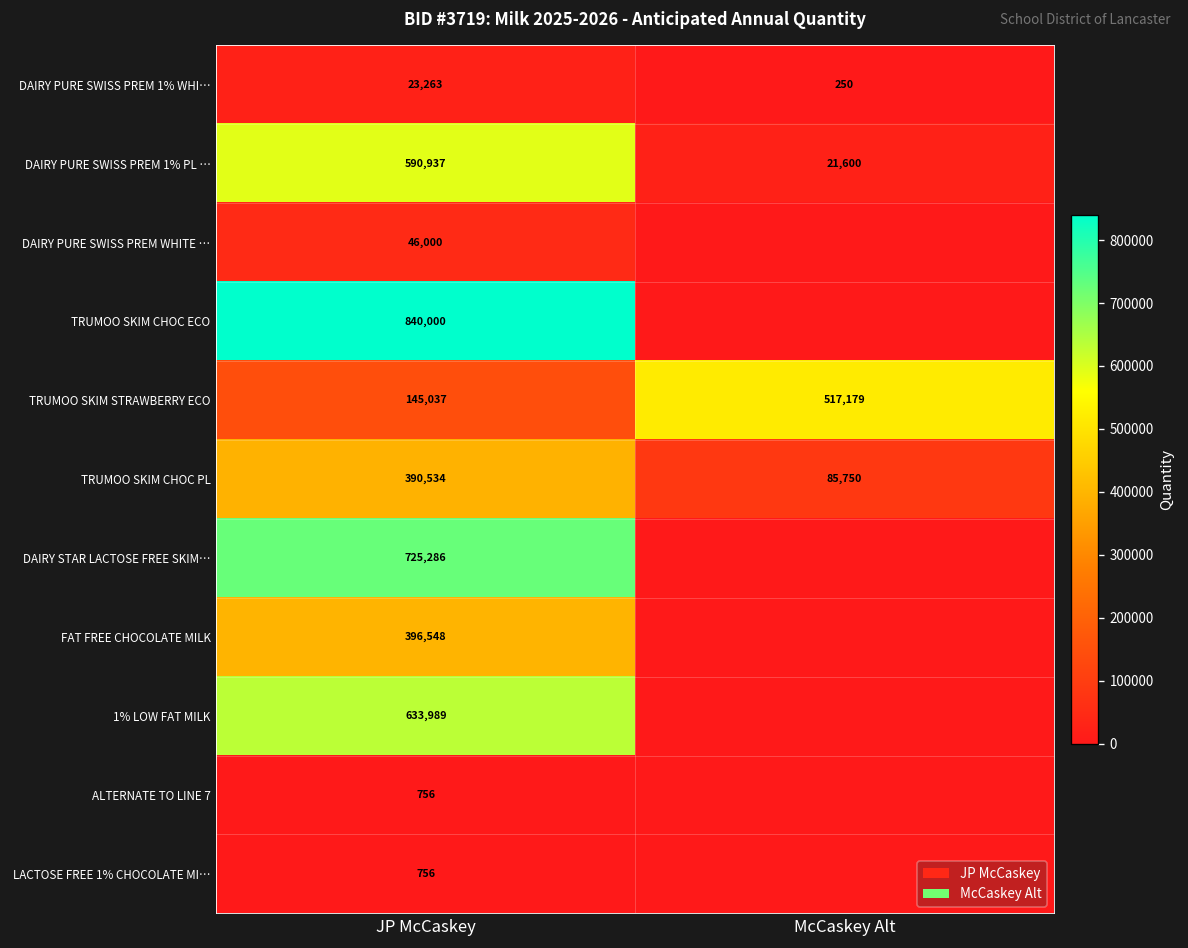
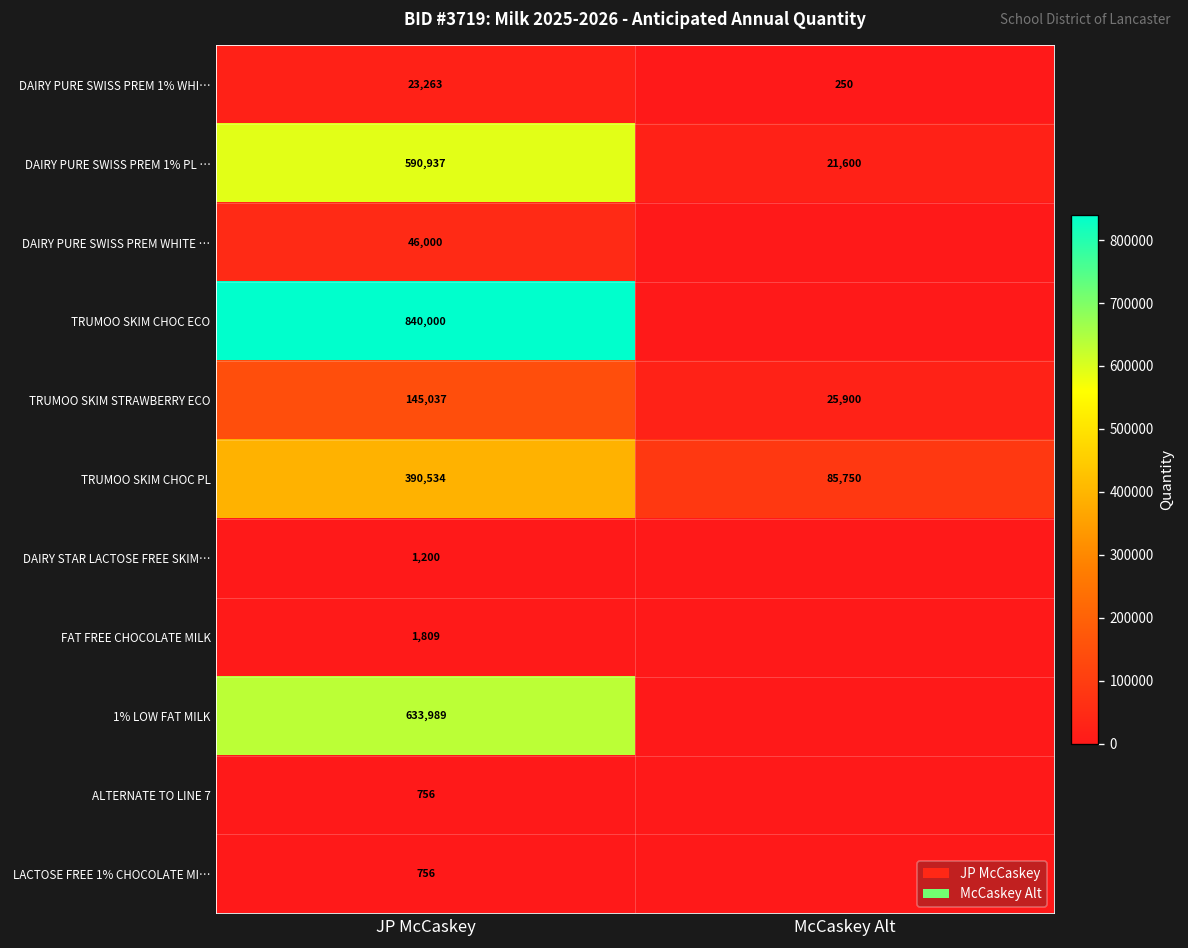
  {
    "DAIRY PURE SWISS PREM 1% WHI…": {
      "JP McCaskey": "23,263",
      "McCaskey Alt": "250"
    },
    "DAIRY PURE SWISS PREM 1% PL …": {
      "JP McCaskey": "590,937",
      "McCaskey Alt": "21,600"
    },
    "DAIRY PURE SWISS PREM WHITE …": {
      "JP McCaskey": "46,000"
    },
    "TRUMOO SKIM CHOC ECO": {
      "JP McCaskey": "840,000"
    },
    "TRUMOO SKIM STRAWBERRY ECO": {
      "JP McCaskey": "145,037",
-     "McCaskey Alt": "517,179"
+     "McCaskey Alt": "25,900"
    },
    "TRUMOO SKIM CHOC PL": {
      "JP McCaskey": "390,534",
      "McCaskey Alt": "85,750"
    },
    "DAIRY STAR LACTOSE FREE SKIM…": {
-     "JP McCaskey": "725,286"
+     "JP McCaskey": "1,200"
    },
    "FAT FREE CHOCOLATE MILK": {
-     "JP McCaskey": "396,548"
+     "JP McCaskey": "1,809"
    },
    "1% LOW FAT MILK": {
      "JP McCaskey": "633,989"
    },
    "ALTERNATE TO LINE 7": {
      "JP McCaskey": "756"
    },
    "LACTOSE FREE 1% CHOCOLATE MI…": {
      "JP McCaskey": "756"
    }
  }
